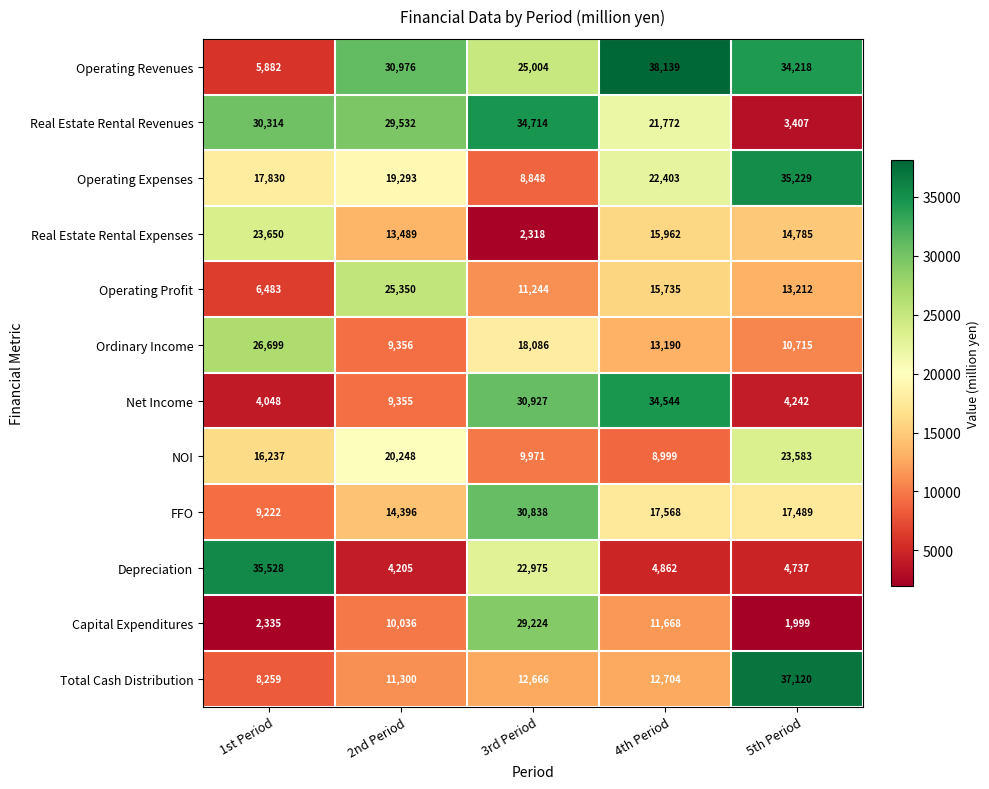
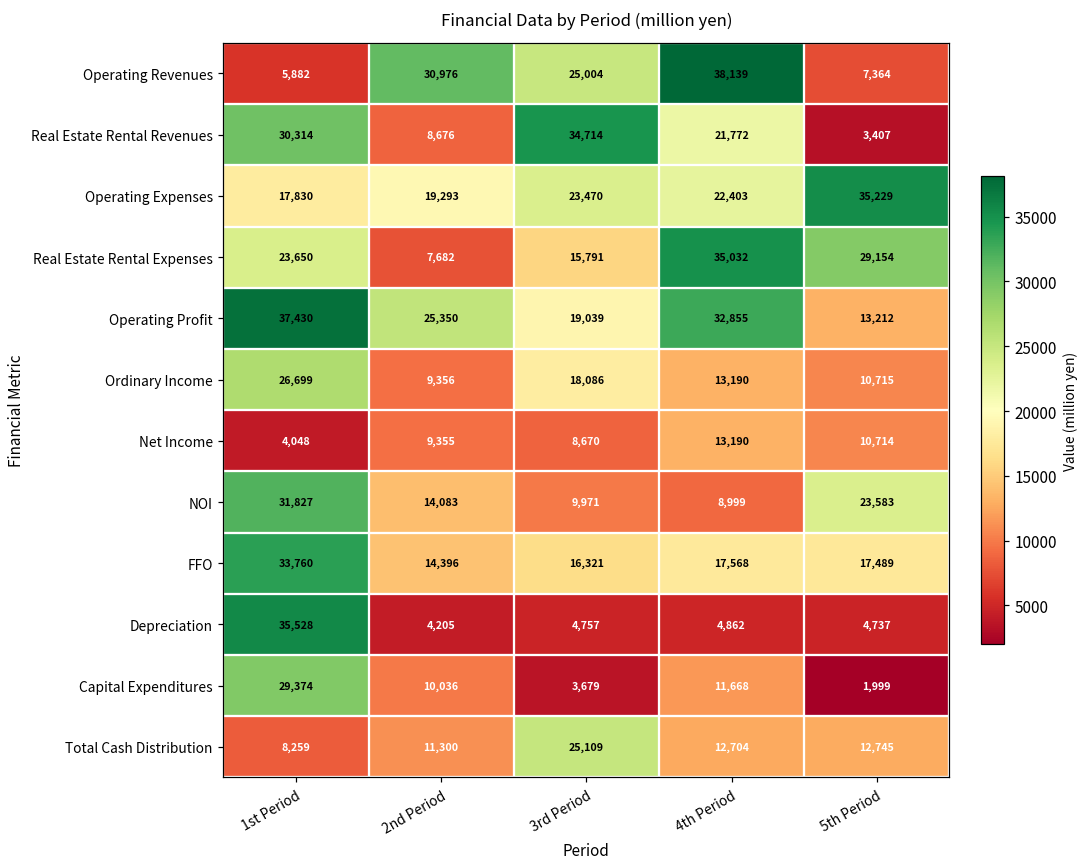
  {
    "Operating Revenues": {
      "1st Period": "5,882",
      "2nd Period": "30,976",
      "3rd Period": "25,004",
      "4th Period": "38,139",
-     "5th Period": "34,218"
+     "5th Period": "7,364"
    },
    "Real Estate Rental Revenues": {
      "1st Period": "30,314",
-     "2nd Period": "29,532",
+     "2nd Period": "8,676",
      "3rd Period": "34,714",
      "4th Period": "21,772",
      "5th Period": "3,407"
    },
    "Operating Expenses": {
      "1st Period": "17,830",
      "2nd Period": "19,293",
-     "3rd Period": "8,848",
+     "3rd Period": "23,470",
      "4th Period": "22,403",
      "5th Period": "35,229"
    },
    "Real Estate Rental Expenses": {
      "1st Period": "23,650",
-     "2nd Period": "13,489",
-     "3rd Period": "2,318",
-     "4th Period": "15,962",
-     "5th Period": "14,785"
+     "2nd Period": "7,682",
+     "3rd Period": "15,791",
+     "4th Period": "35,032",
+     "5th Period": "29,154"
    },
    "Operating Profit": {
-     "1st Period": "6,483",
+     "1st Period": "37,430",
      "2nd Period": "25,350",
-     "3rd Period": "11,244",
-     "4th Period": "15,735",
+     "3rd Period": "19,039",
+     "4th Period": "32,855",
      "5th Period": "13,212"
    },
    "Ordinary Income": {
      "1st Period": "26,699",
      "2nd Period": "9,356",
      "3rd Period": "18,086",
      "4th Period": "13,190",
      "5th Period": "10,715"
    },
    "Net Income": {
      "1st Period": "4,048",
      "2nd Period": "9,355",
-     "3rd Period": "30,927",
-     "4th Period": "34,544",
-     "5th Period": "4,242"
+     "3rd Period": "8,670",
+     "4th Period": "13,190",
+     "5th Period": "10,714"
    },
    "NOI": {
-     "1st Period": "16,237",
-     "2nd Period": "20,248",
+     "1st Period": "31,827",
+     "2nd Period": "14,083",
      "3rd Period": "9,971",
      "4th Period": "8,999",
      "5th Period": "23,583"
    },
    "FFO": {
-     "1st Period": "9,222",
+     "1st Period": "33,760",
      "2nd Period": "14,396",
-     "3rd Period": "30,838",
+     "3rd Period": "16,321",
      "4th Period": "17,568",
      "5th Period": "17,489"
    },
    "Depreciation": {
      "1st Period": "35,528",
      "2nd Period": "4,205",
-     "3rd Period": "22,975",
+     "3rd Period": "4,757",
      "4th Period": "4,862",
      "5th Period": "4,737"
    },
    "Capital Expenditures": {
-     "1st Period": "2,335",
+     "1st Period": "29,374",
      "2nd Period": "10,036",
-     "3rd Period": "29,224",
+     "3rd Period": "3,679",
      "4th Period": "11,668",
      "5th Period": "1,999"
    },
    "Total Cash Distribution": {
      "1st Period": "8,259",
      "2nd Period": "11,300",
-     "3rd Period": "12,666",
+     "3rd Period": "25,109",
      "4th Period": "12,704",
-     "5th Period": "37,120"
+     "5th Period": "12,745"
    }
  }
